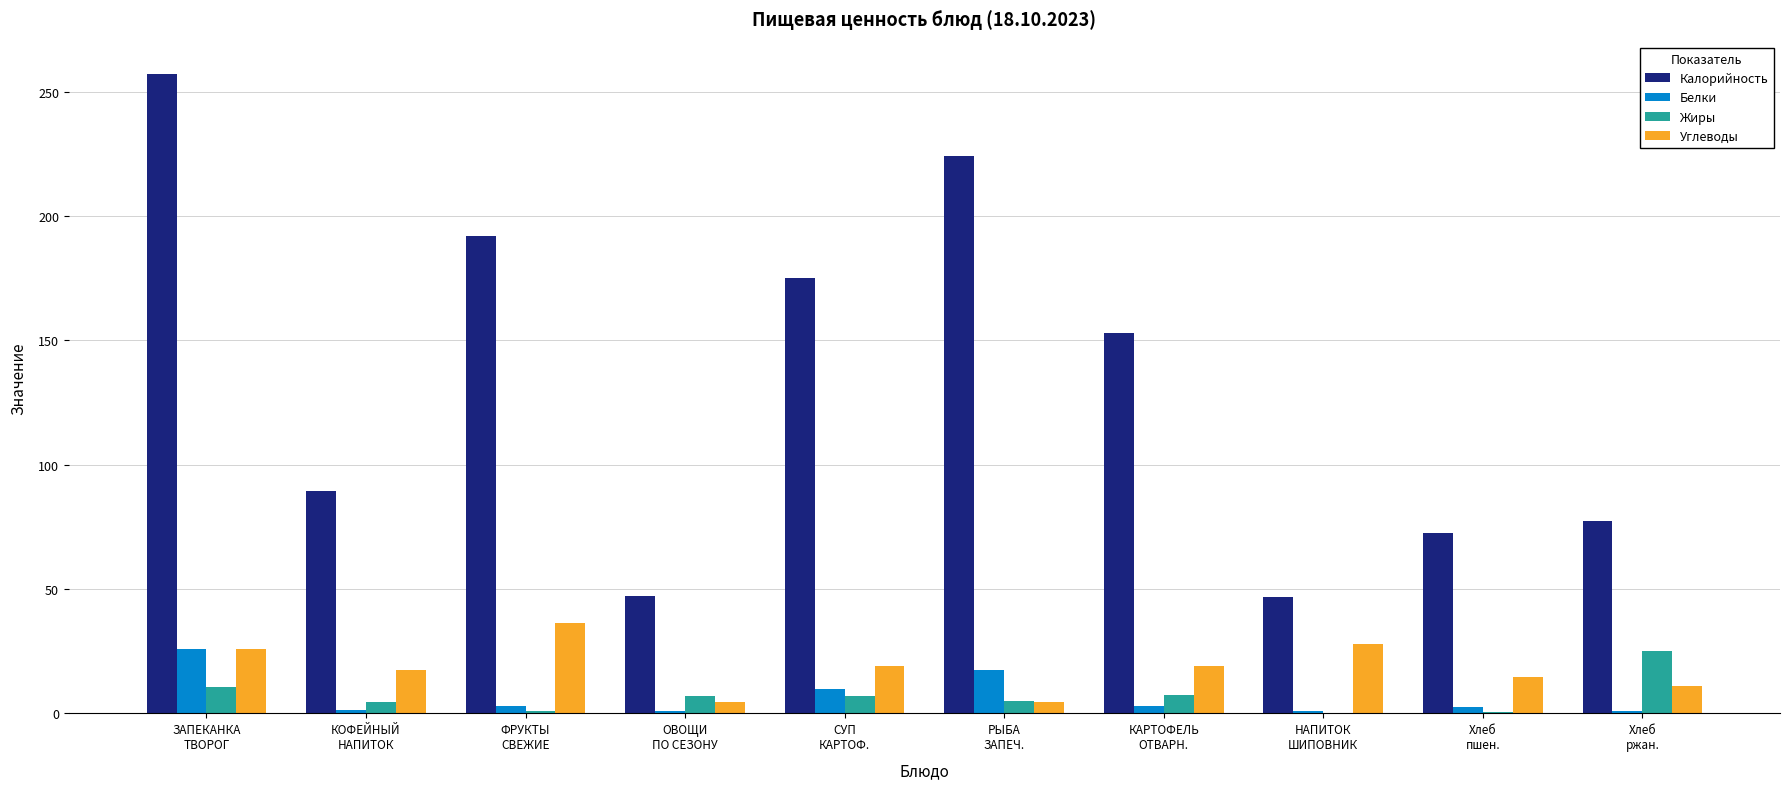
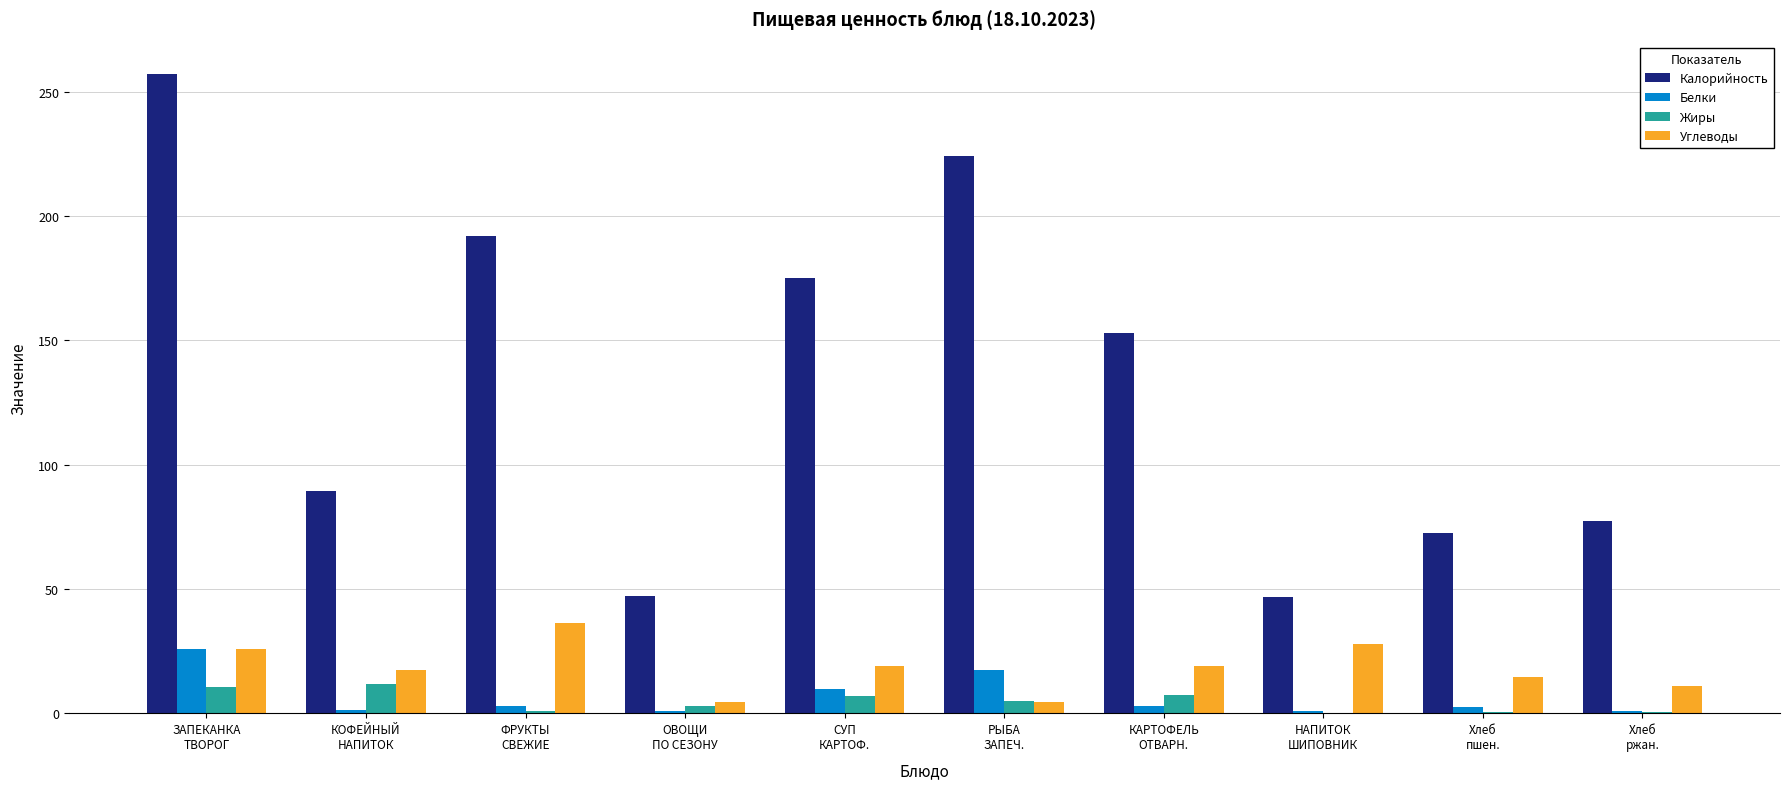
  {
    "Калорийность": {
      "ЗАПЕКАНКА ТВОРОГ": 257,
      "КОФЕЙНЫЙ НАПИТОК": 89,
      "ФРУКТЫ СВЕЖИЕ": 192,
      "ОВОЩИ ПО СЕЗОНУ": 47,
      "СУП КАРТОФ.": 175,
      "РЫБА ЗАПЕЧ.": 224,
      "КАРТОФЕЛЬ ОТВАРН.": 153,
      "НАПИТОК ШИПОВНИК": 47,
      "Хлеб пшен.": 73,
      "Хлеб ржан.": 77
    },
    "Белки": {
      "ЗАПЕКАНКА ТВОРОГ": 26,
      "КОФЕЙНЫЙ НАПИТОК": 1,
      "ФРУКТЫ СВЕЖИЕ": 3,
      "СУП КАРТОФ.": 10,
      "РЫБА ЗАПЕЧ.": 18,
      "КАРТОФЕЛЬ ОТВАРН.": 3,
      "Хлеб пшен.": 2,
      "Хлеб ржан.": 1
    },
    "Жиры": {
      "ЗАПЕКАНКА ТВОРОГ": 11,
-     "КОФЕЙНЫЙ НАПИТОК": 5,
-     "ОВОЩИ ПО СЕЗОНУ": 7,
+     "КОФЕЙНЫЙ НАПИТОК": 12,
+     "ОВОЩИ ПО СЕЗОНУ": 3,
      "СУП КАРТОФ.": 7,
      "РЫБА ЗАПЕЧ.": 5,
      "КАРТОФЕЛЬ ОТВАРН.": 7,
      "НАПИТОК ШИПОВНИК": 0,
-     "Хлеб ржан.": 25
+     "Хлеб ржан.": 0
    },
    "Углеводы": {
      "ЗАПЕКАНКА ТВОРОГ": 26,
      "КОФЕЙНЫЙ НАПИТОК": 17,
      "ФРУКТЫ СВЕЖИЕ": 36,
      "ОВОЩИ ПО СЕЗОНУ": 5,
      "СУП КАРТОФ.": 19,
      "РЫБА ЗАПЕЧ.": 5,
      "КАРТОФЕЛЬ ОТВАРН.": 19,
      "НАПИТОК ШИПОВНИК": 28,
      "Хлеб пшен.": 15,
      "Хлеб ржан.": 11
    }
  }
